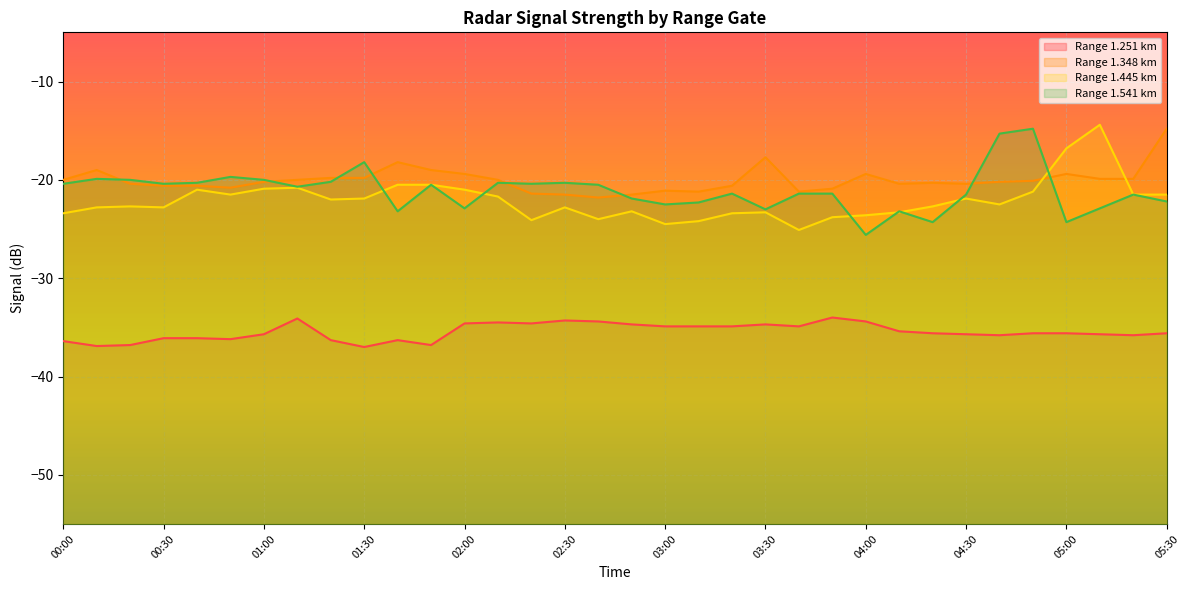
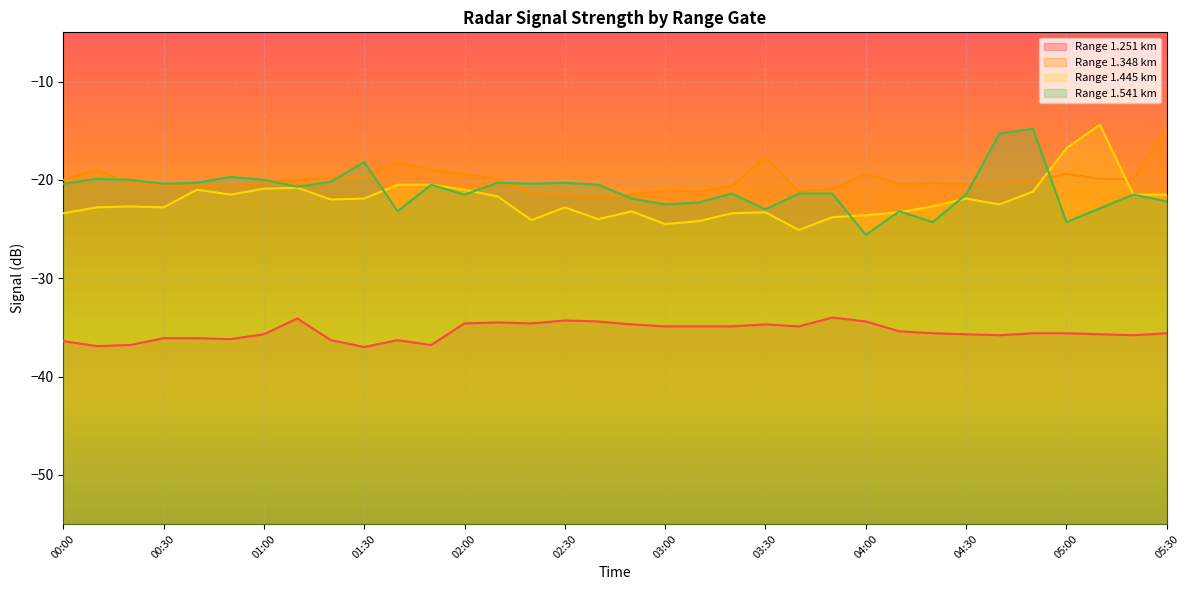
  {
    "Range 1.541 km": {
      "00:00": -20,
      "01:30": -18,
-     "02:00": -23,
+     "02:00": -22,
      "02:30": -20,
      "03:00": -23,
      "03:30": -23,
      "04:00": -26,
      "04:30": -22,
      "05:00": -24,
      "05:30": -22
    }
  }
